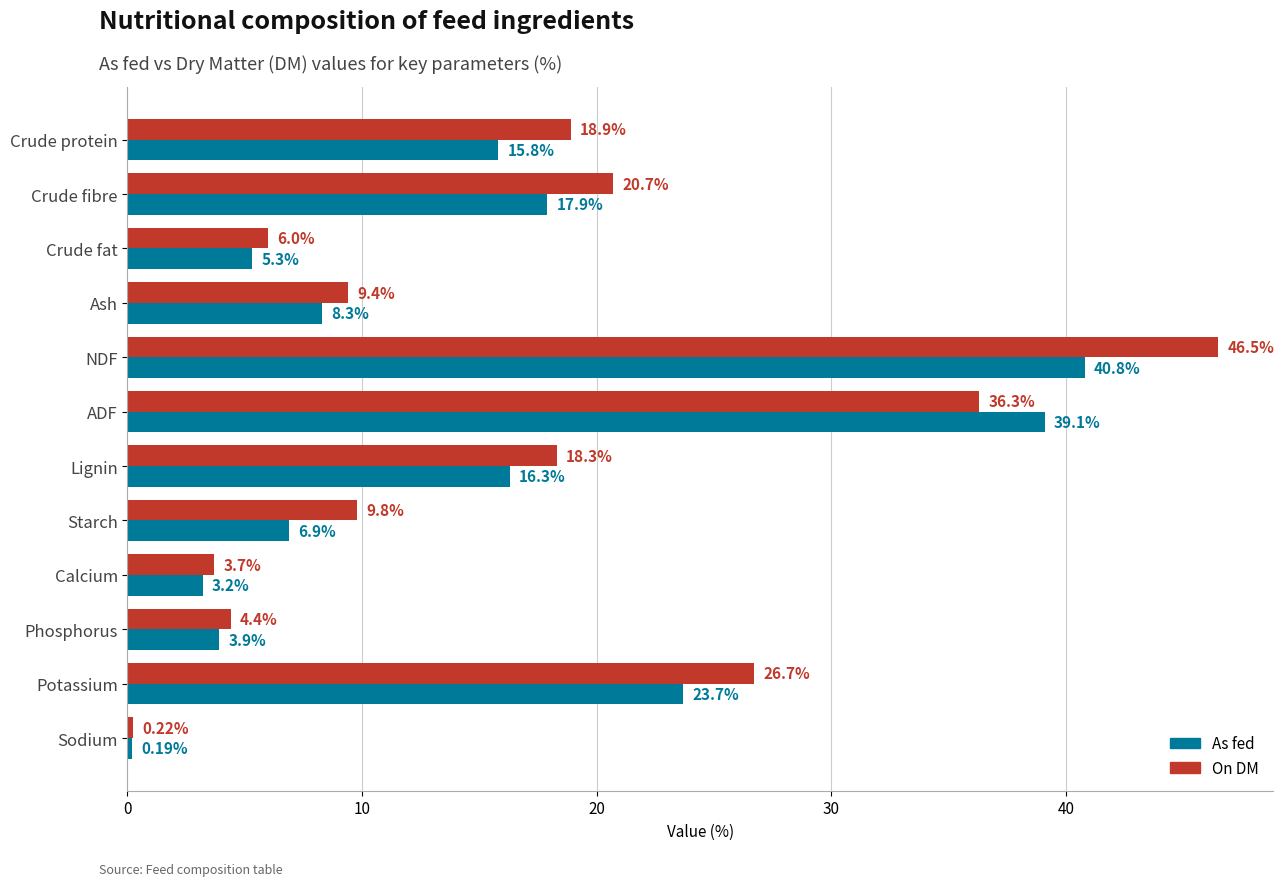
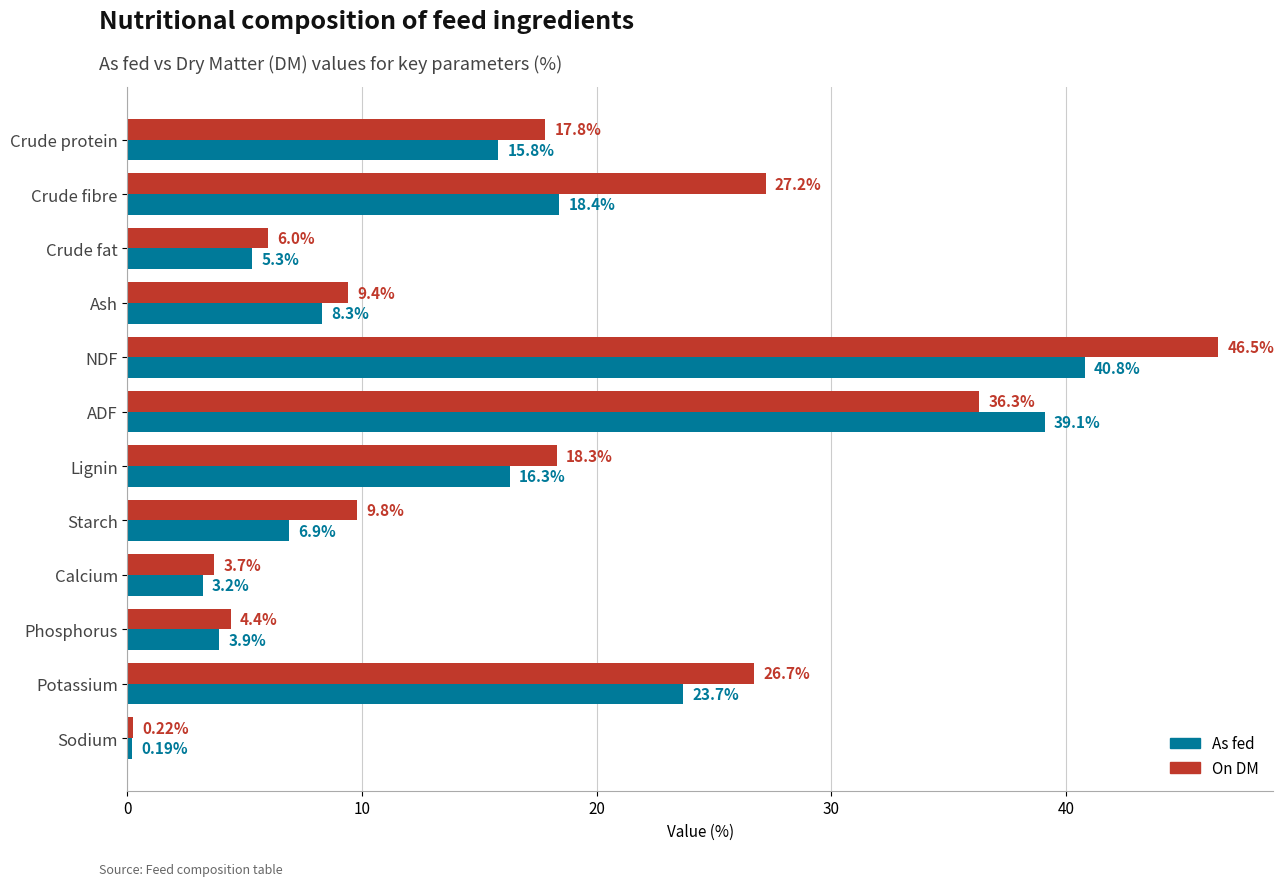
  {
    "As fed": {
      "Crude protein": "15.8%",
-     "Crude fibre": "17.9%",
+     "Crude fibre": "18.4%",
      "Crude fat": "5.3%",
      "Ash": "8.3%",
      "NDF": "40.8%",
      "ADF": "39.1%",
      "Lignin": "16.3%",
      "Starch": "6.9%",
      "Calcium": "3.2%",
      "Phosphorus": "3.9%",
      "Potassium": "23.7%",
      "Sodium": "0.19%"
    },
    "On DM": {
-     "Crude protein": "18.9%",
-     "Crude fibre": "20.7%",
+     "Crude protein": "17.8%",
+     "Crude fibre": "27.2%",
      "Crude fat": "6.0%",
      "Ash": "9.4%",
      "NDF": "46.5%",
      "ADF": "36.3%",
      "Lignin": "18.3%",
      "Starch": "9.8%",
      "Calcium": "3.7%",
      "Phosphorus": "4.4%",
      "Potassium": "26.7%",
      "Sodium": "0.22%"
    }
  }
